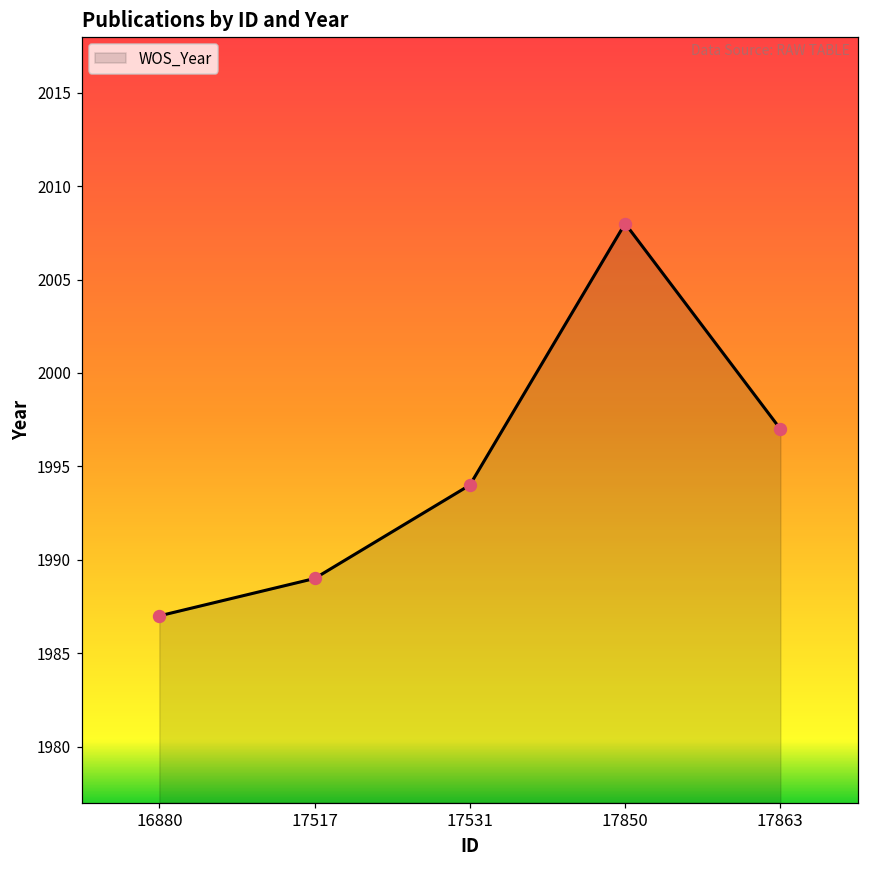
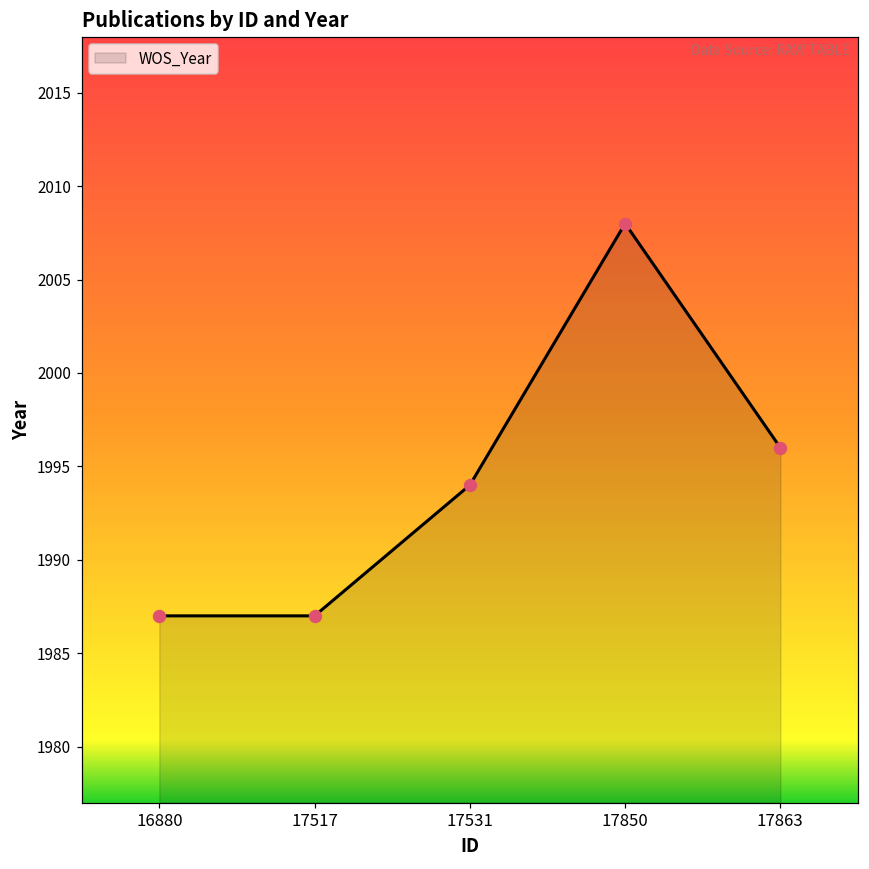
  {
    "16880": 1987,
-   "17517": 1989,
+   "17517": 1987,
    "17531": 1994,
    "17850": 2008,
-   "17863": 1997
+   "17863": 1996
  }
